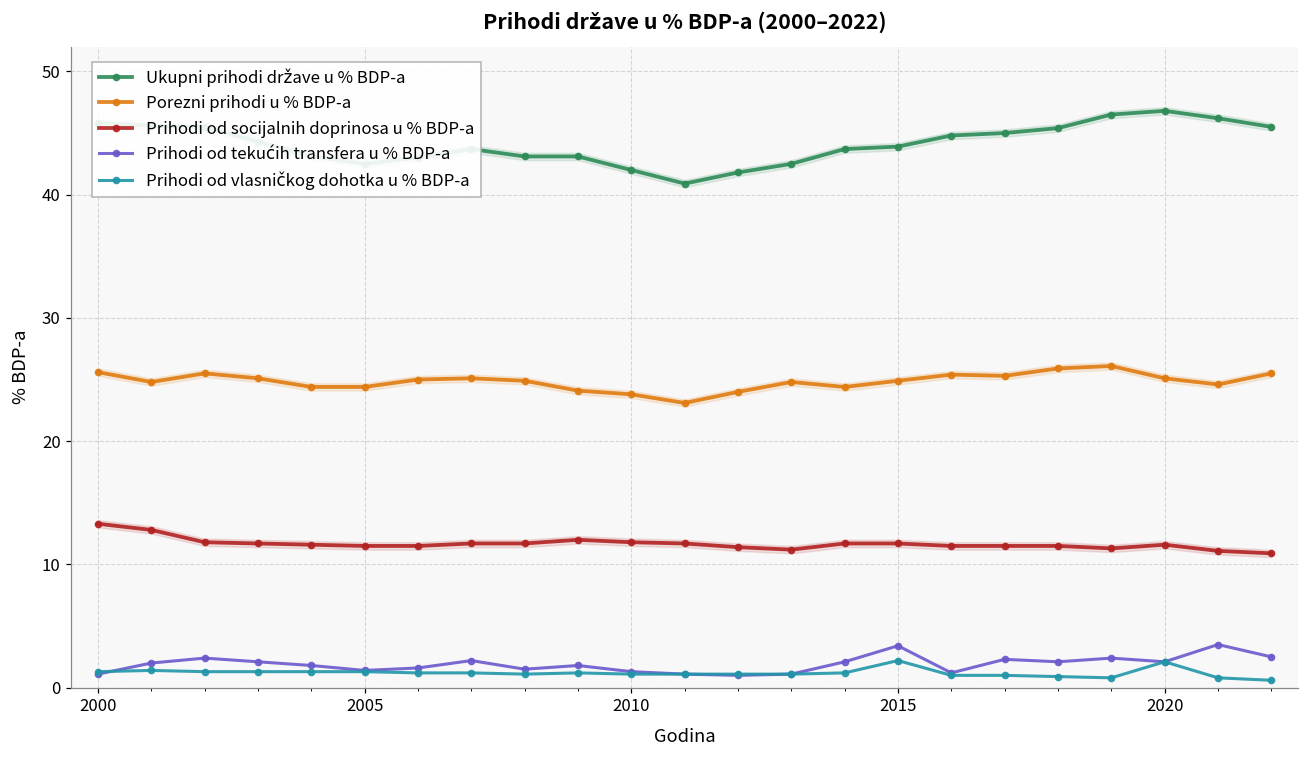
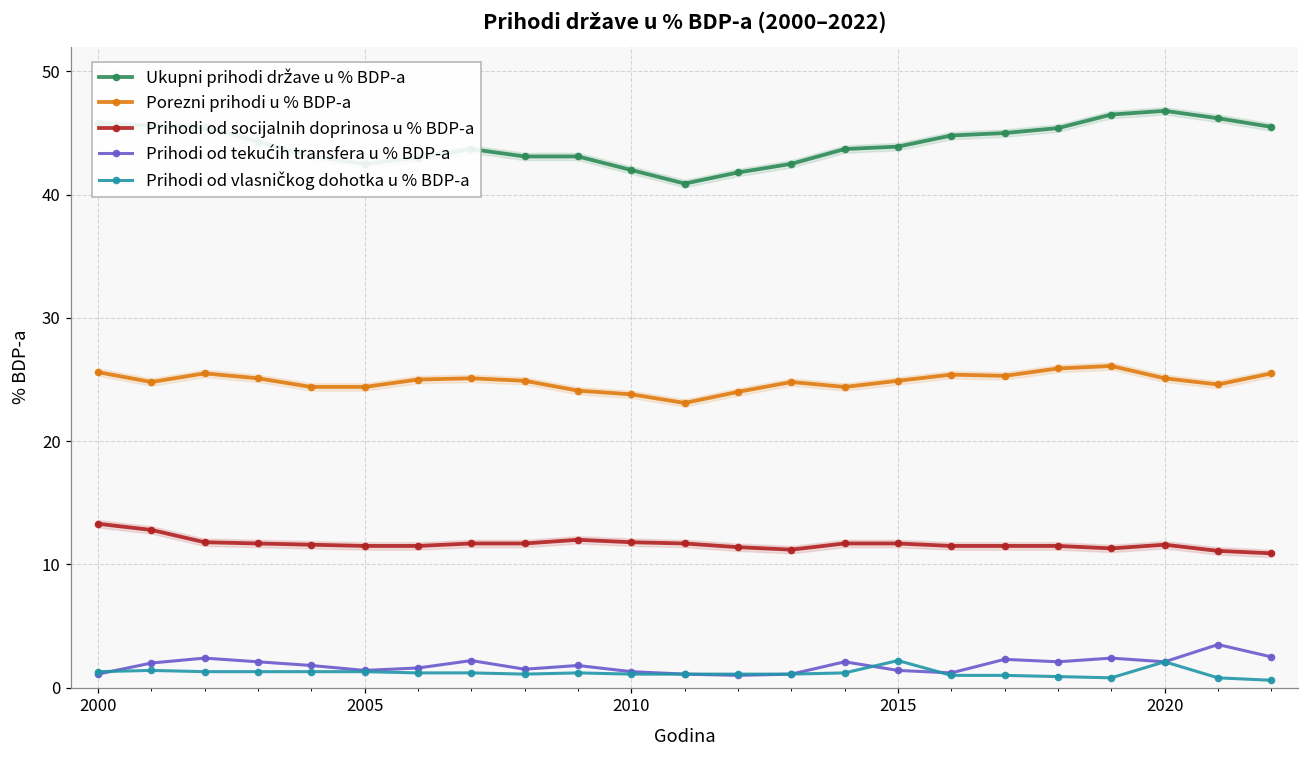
  {
    "Prihodi od tekućih transfera u % BDP-a": {
-     "2015": 3.4
+     "2015": 1.4
    },
    "Prihodi od vlasničkog dohotka u % BDP-a": {
      "2015": 2.2
    }
  }
